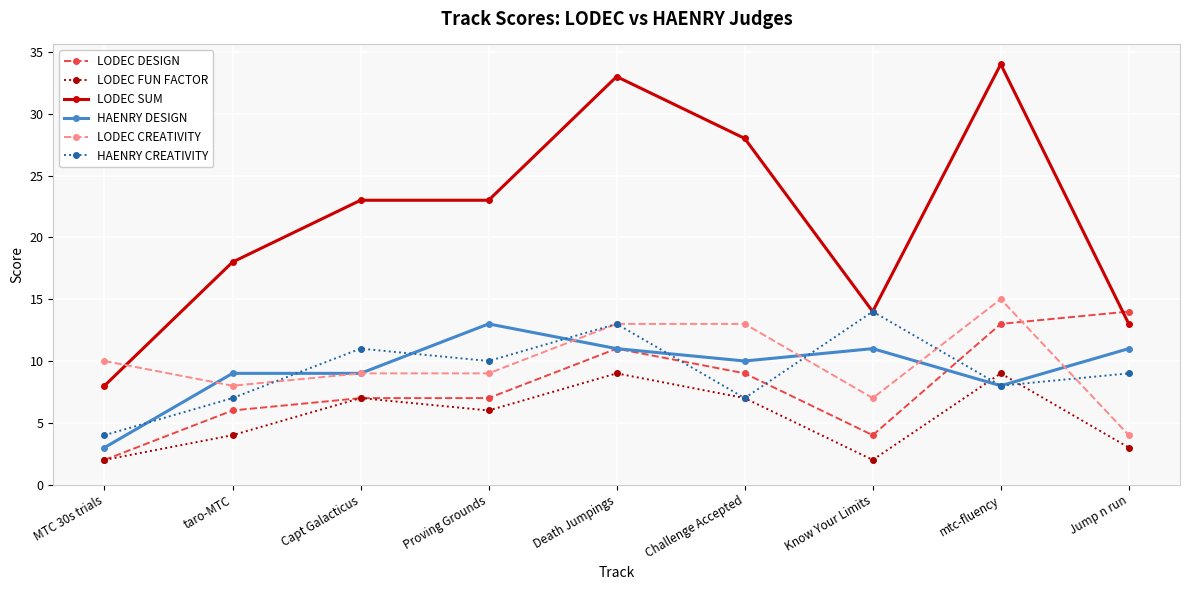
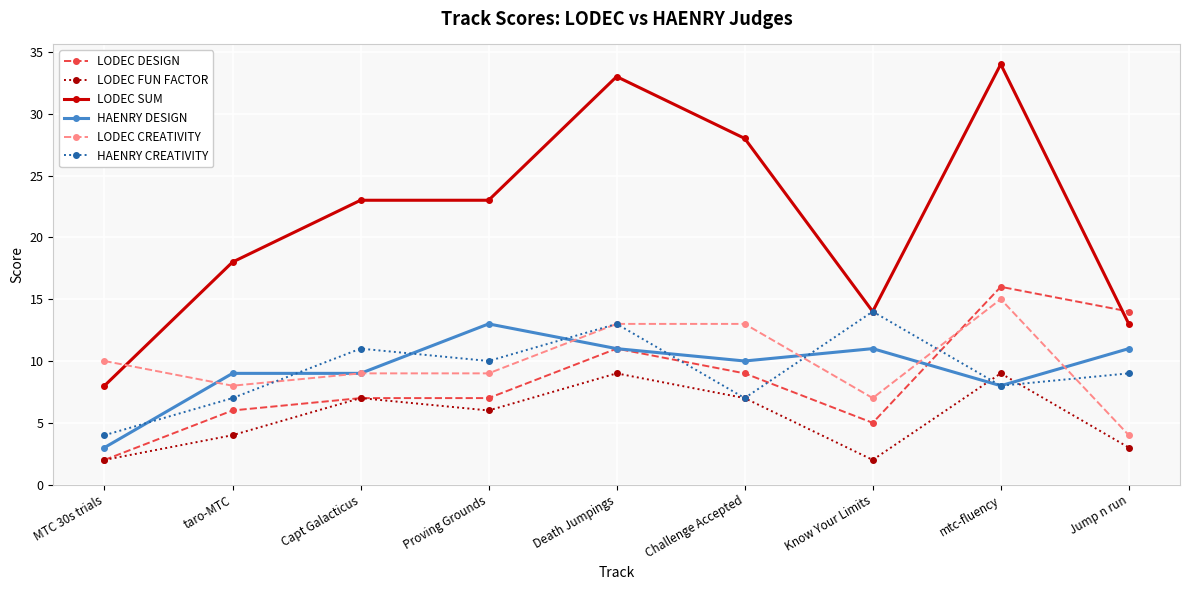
  {
    "LODEC DESIGN": {
      "taro-MTC": 6,
      "Proving Grounds": 7,
      "Challenge Accepted": 9,
-     "Know Your Limits": 4,
-     "mtc-fluency": 13,
+     "Know Your Limits": 5,
+     "mtc-fluency": 16,
      "Jump n run": 14
    },
    "LODEC CREATIVITY": {
      "MTC 30s trials": 10,
      "taro-MTC": 8,
      "Proving Grounds": 9,
      "Challenge Accepted": 13,
      "Know Your Limits": 7,
      "mtc-fluency": 15,
      "Jump n run": 4
    }
  }
